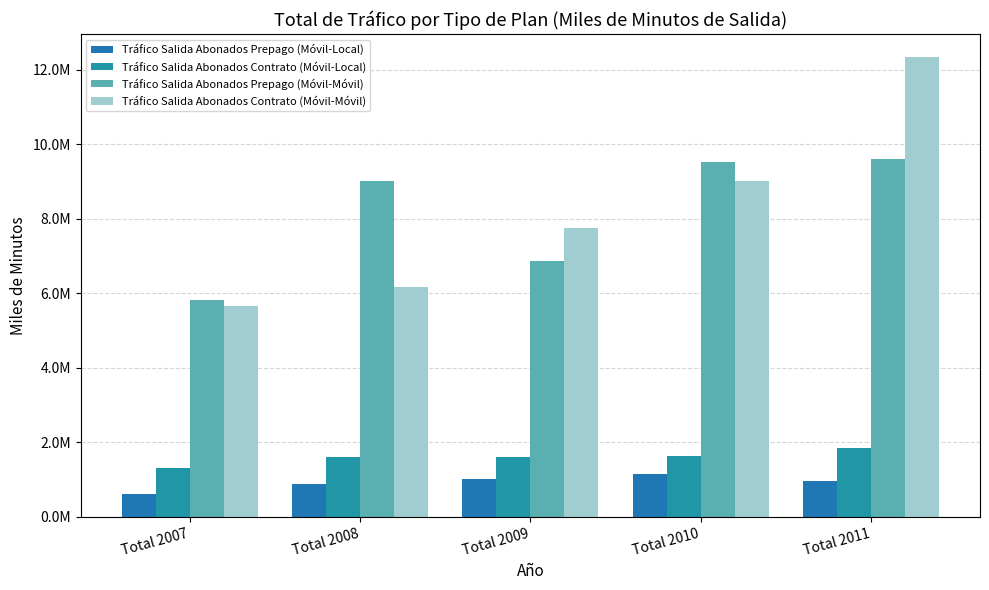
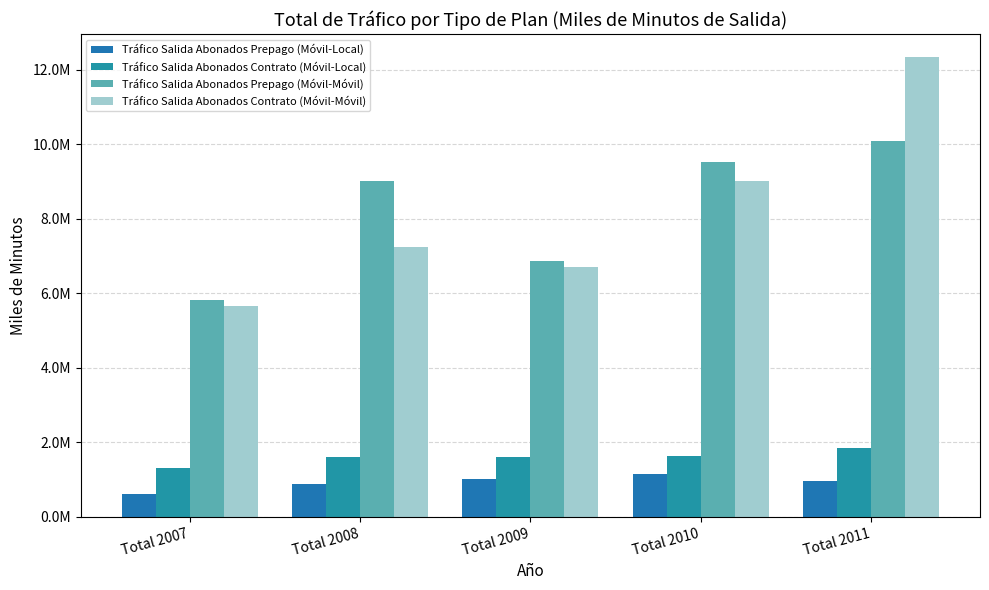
  {
    "Tráfico Salida Abonados Prepago (Móvil-Móvil)": {
      "Total 2007": 5800000,
      "Total 2008": 9000000,
      "Total 2009": 6900000,
      "Total 2010": 9500000,
-     "Total 2011": 9600000
+     "Total 2011": 10100000
    },
    "Tráfico Salida Abonados Contrato (Móvil-Móvil)": {
      "Total 2007": 5700000,
-     "Total 2008": 6200000,
-     "Total 2009": 7800000,
+     "Total 2008": 7200000,
+     "Total 2009": 6700000,
      "Total 2010": 9000000,
      "Total 2011": 12300000
    }
  }
